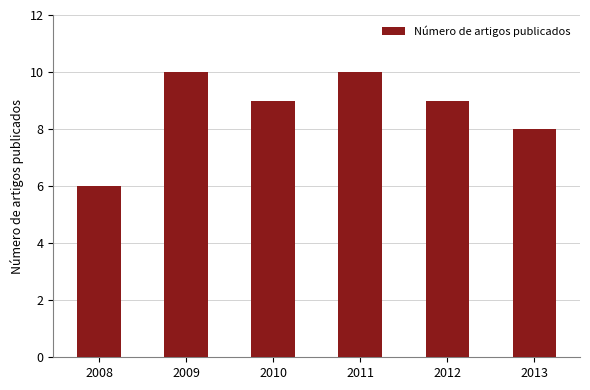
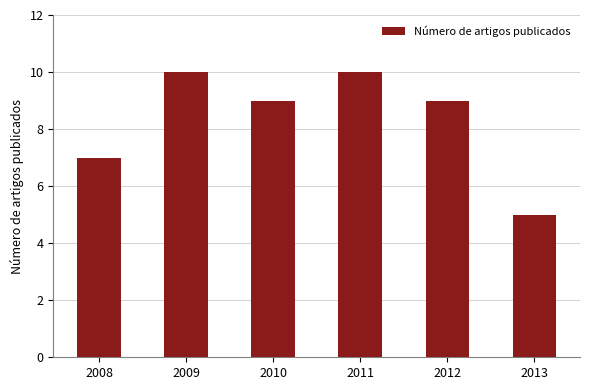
  {
-   "2008": 6,
+   "2008": 7,
    "2009": 10,
    "2010": 9,
    "2011": 10,
    "2012": 9,
-   "2013": 8
+   "2013": 5
  }
